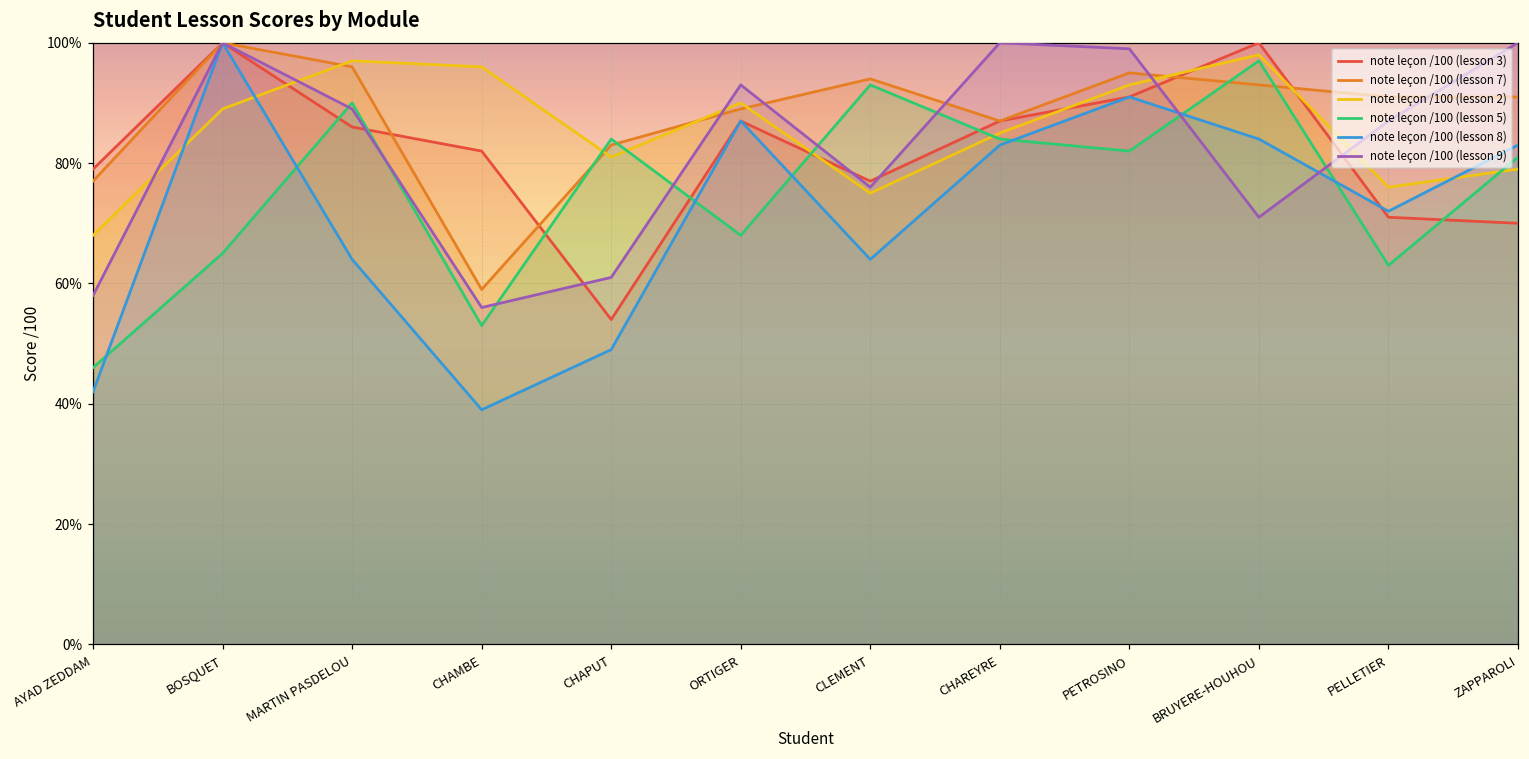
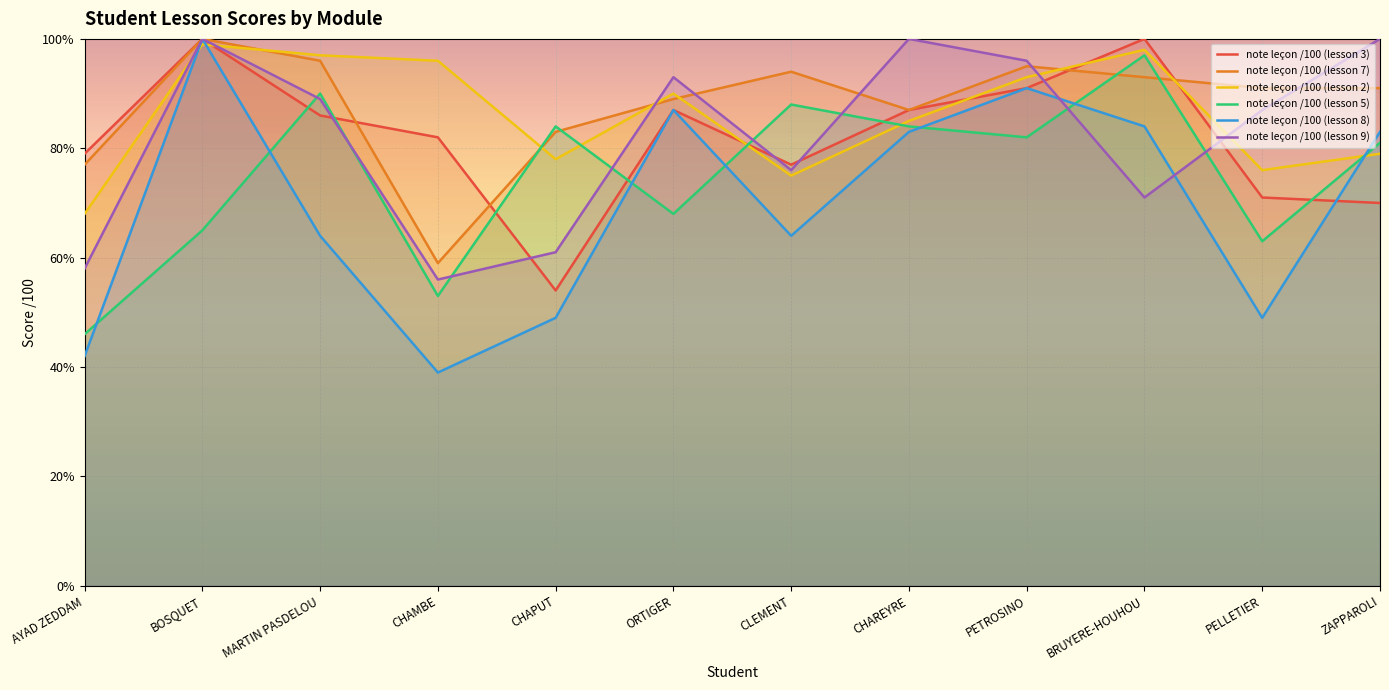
  {
    "note leçon /100 (lesson 2)": {
      "AYAD ZEDDAM": "68%",
-     "BOSQUET": "89%",
+     "BOSQUET": "99%",
      "MARTIN PASDELOU": "97%",
      "CHAMBE": "96%",
-     "CHAPUT": "81%",
+     "CHAPUT": "78%",
      "ORTIGER": "90%",
      "CLEMENT": "75%",
      "CHAREYRE": "85%",
      "PETROSINO": "93%",
      "BRUYERE-HOUHOU": "98%",
      "PELLETIER": "76%",
      "ZAPPAROLI": "79%"
    },
    "note leçon /100 (lesson 5)": {
      "AYAD ZEDDAM": "46%",
      "BOSQUET": "65%",
      "MARTIN PASDELOU": "90%",
      "CHAMBE": "53%",
      "CHAPUT": "84%",
      "ORTIGER": "68%",
-     "CLEMENT": "93%",
+     "CLEMENT": "88%",
      "CHAREYRE": "84%",
      "PETROSINO": "82%",
      "BRUYERE-HOUHOU": "97%",
      "PELLETIER": "63%",
      "ZAPPAROLI": "81%"
    },
    "note leçon /100 (lesson 8)": {
      "AYAD ZEDDAM": "42%",
      "MARTIN PASDELOU": "64%",
      "CHAMBE": "39%",
      "CHAPUT": "49%",
      "CLEMENT": "64%",
      "CHAREYRE": "83%",
      "BRUYERE-HOUHOU": "84%",
-     "PELLETIER": "72%",
+     "PELLETIER": "49%",
      "ZAPPAROLI": "83%"
    },
    "note leçon /100 (lesson 9)": {
      "AYAD ZEDDAM": "58%",
      "MARTIN PASDELOU": "89%",
      "CHAMBE": "56%",
      "CHAPUT": "61%",
      "ORTIGER": "93%",
      "CLEMENT": "76%",
      "CHAREYRE": "100%",
-     "PETROSINO": "99%",
+     "PETROSINO": "96%",
      "BRUYERE-HOUHOU": "71%",
      "ZAPPAROLI": "100%"
    }
  }
